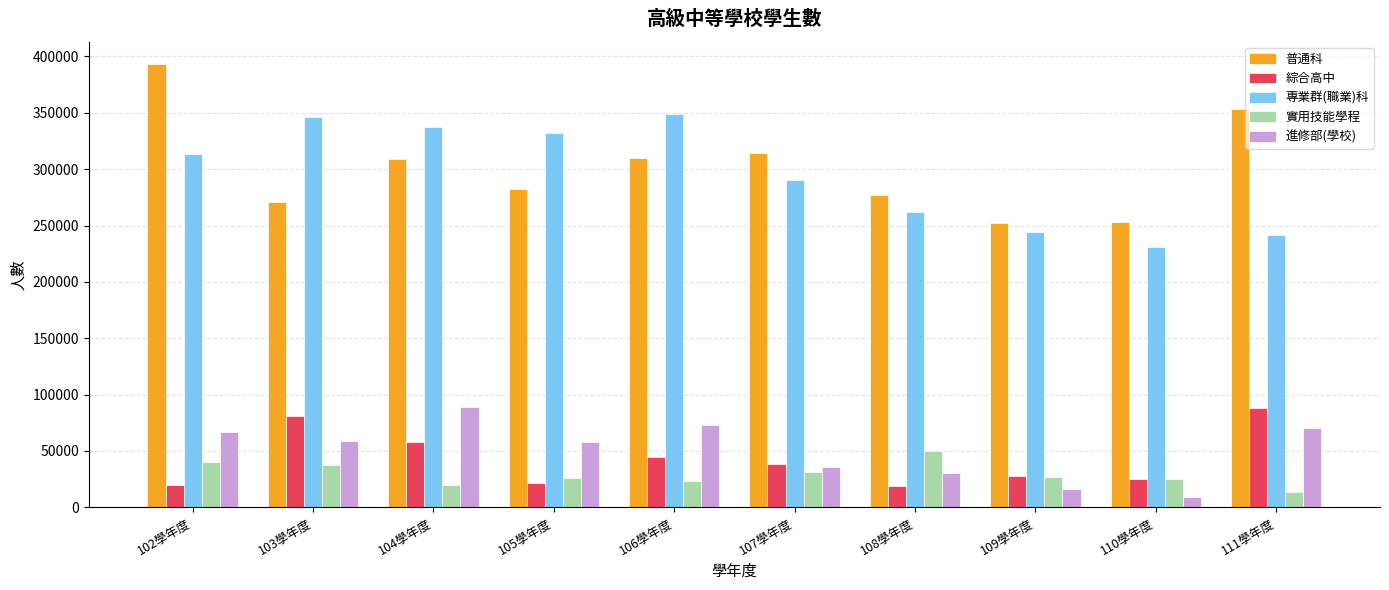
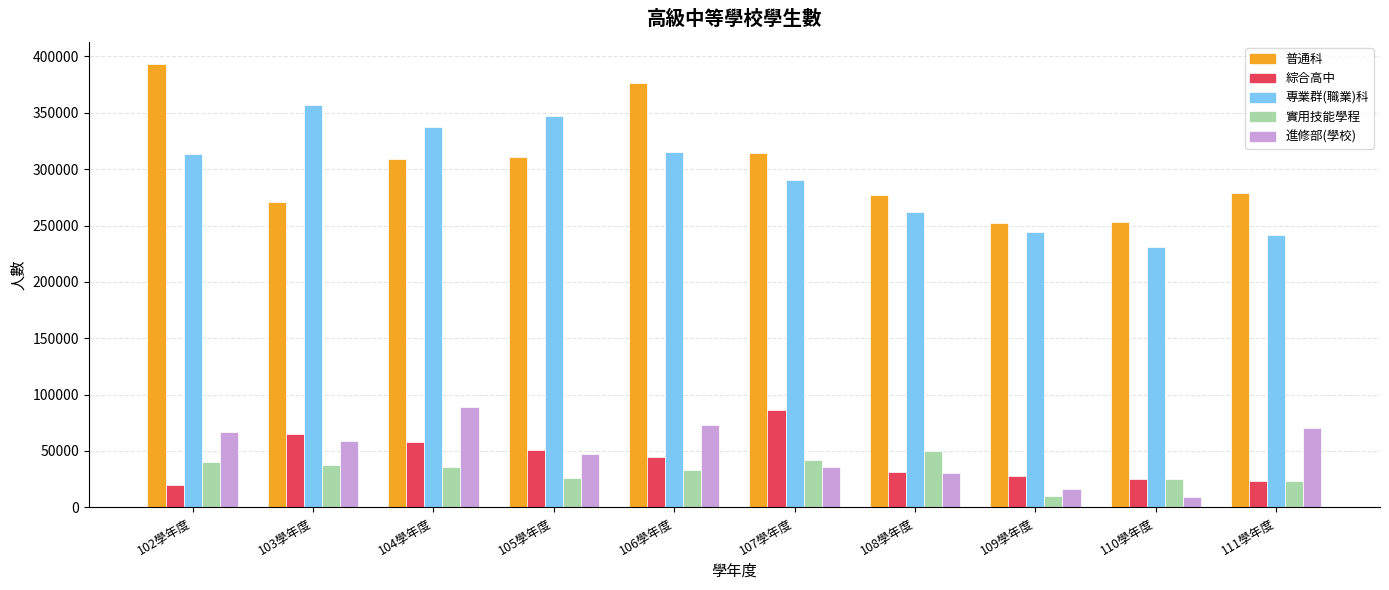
  {
    "普通科": {
      "102學年度": 393000,
      "103學年度": 271000,
      "104學年度": 309000,
-     "105學年度": 282000,
-     "106學年度": 310000,
+     "105學年度": 311000,
+     "106學年度": 376000,
      "107學年度": 314000,
      "108學年度": 277000,
      "109學年度": 253000,
      "110學年度": 253000,
-     "111學年度": 354000
+     "111學年度": 279000
    },
    "綜合高中": {
      "102學年度": 20000,
-     "103學年度": 81000,
+     "103學年度": 65000,
      "104學年度": 57000,
-     "105學年度": 22000,
+     "105學年度": 51000,
      "106學年度": 45000,
-     "107學年度": 38000,
-     "108學年度": 19000,
+     "107學年度": 86000,
+     "108學年度": 32000,
      "109學年度": 27000,
      "110學年度": 25000,
-     "111學年度": 88000
+     "111學年度": 23000
    },
    "專業群(職業)科": {
      "102學年度": 313000,
-     "103學年度": 346000,
+     "103學年度": 357000,
      "104學年度": 337000,
-     "105學年度": 332000,
-     "106學年度": 349000,
+     "105學年度": 347000,
+     "106學年度": 316000,
      "107學年度": 291000,
      "108學年度": 262000,
      "109學年度": 244000,
      "110學年度": 231000,
      "111學年度": 242000
    },
    "實用技能學程": {
      "102學年度": 41000,
      "103學年度": 38000,
-     "104學年度": 20000,
+     "104學年度": 36000,
      "105學年度": 26000,
-     "106學年度": 23000,
-     "107學年度": 31000,
+     "106學年度": 33000,
+     "107學年度": 42000,
      "108學年度": 50000,
-     "109學年度": 27000,
+     "109學年度": 10000,
      "110學年度": 25000,
-     "111學年度": 14000
+     "111學年度": 23000
    },
    "進修部(學校)": {
      "102學年度": 67000,
      "103學年度": 59000,
      "104學年度": 89000,
-     "105學年度": 57000,
+     "105學年度": 47000,
      "106學年度": 73000,
      "107學年度": 36000,
      "108學年度": 31000,
      "109學年度": 16000,
      "110學年度": 9000,
      "111學年度": 70000
    }
  }
